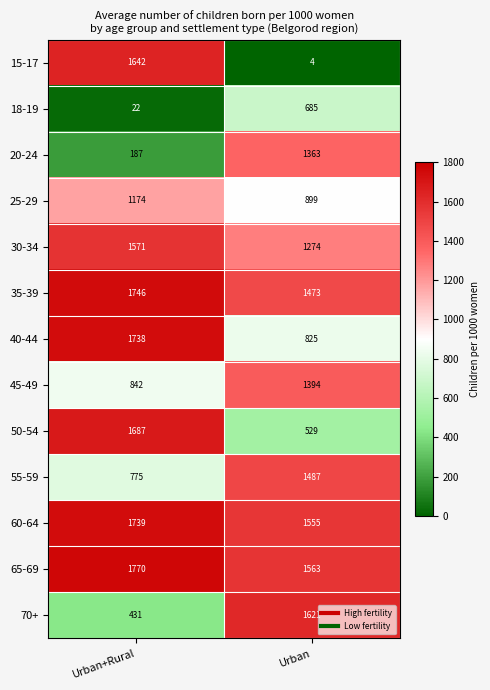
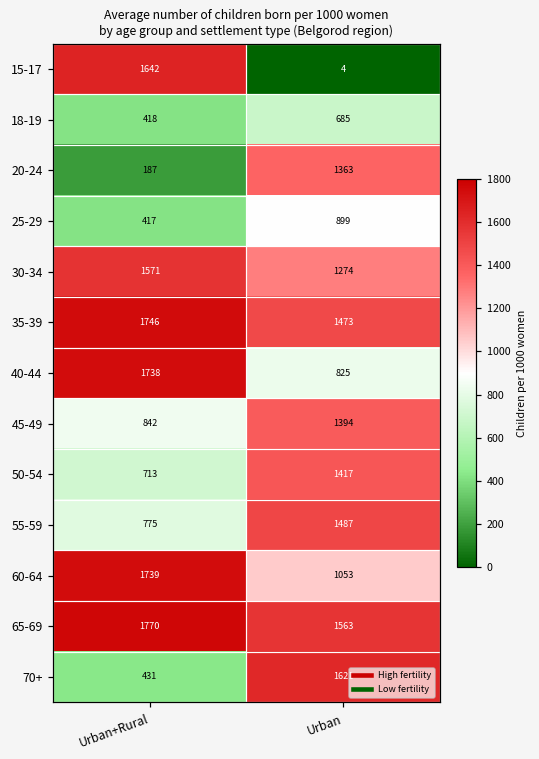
  {
    "15-17": {
      "Urban+Rural": 1642,
      "Urban": 4
    },
    "18-19": {
-     "Urban+Rural": 22,
+     "Urban+Rural": 418,
      "Urban": 685
    },
    "20-24": {
      "Urban+Rural": 187,
      "Urban": 1363
    },
    "25-29": {
-     "Urban+Rural": 1174,
+     "Urban+Rural": 417,
      "Urban": 899
    },
    "30-34": {
      "Urban+Rural": 1571,
      "Urban": 1274
    },
    "35-39": {
      "Urban+Rural": 1746,
      "Urban": 1473
    },
    "40-44": {
      "Urban+Rural": 1738,
      "Urban": 825
    },
    "45-49": {
      "Urban+Rural": 842,
      "Urban": 1394
    },
    "50-54": {
-     "Urban+Rural": 1687,
-     "Urban": 529
+     "Urban+Rural": 713,
+     "Urban": 1417
    },
    "55-59": {
      "Urban+Rural": 775,
      "Urban": 1487
    },
    "60-64": {
      "Urban+Rural": 1739,
-     "Urban": 1555
+     "Urban": 1053
    },
    "65-69": {
      "Urban+Rural": 1770,
      "Urban": 1563
    },
    "70+": {
      "Urban+Rural": 431
    }
  }
